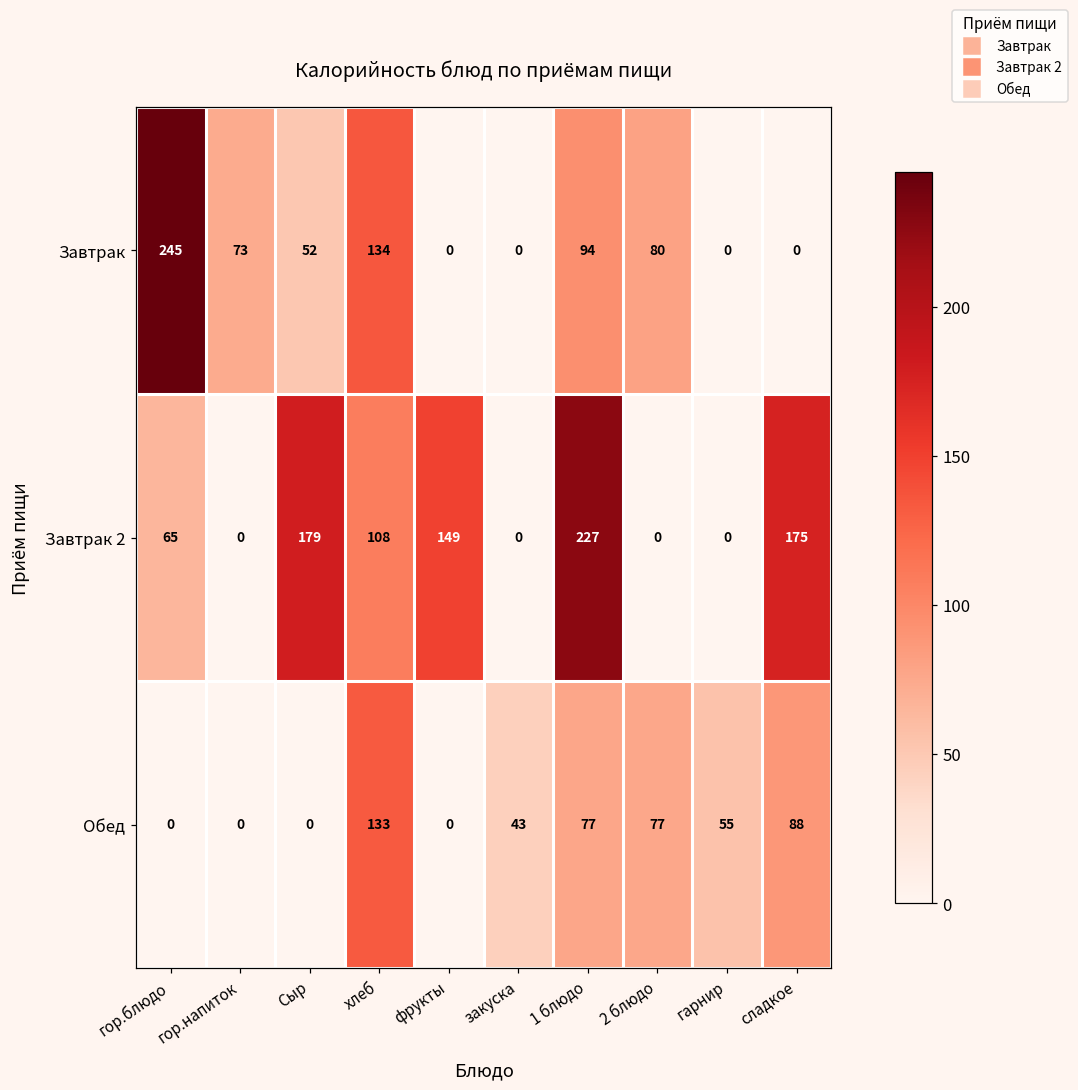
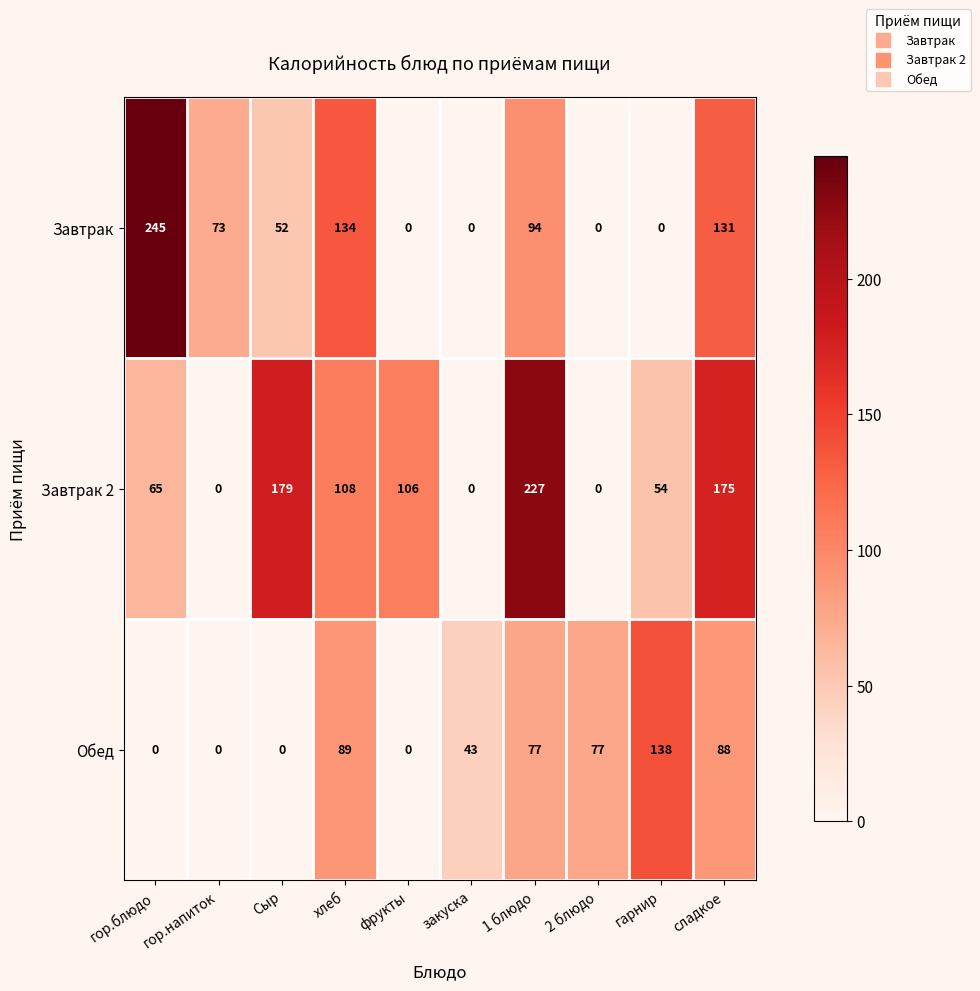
  {
    "Завтрак": {
      "гор.блюдо": 245,
      "гор.напиток": 73,
      "Сыр": 52,
      "хлеб": 134,
      "фрукты": 0,
      "закуска": 0,
      "1 блюдо": 94,
-     "2 блюдо": 80,
+     "2 блюдо": 0,
      "гарнир": 0,
-     "сладкое": 0
+     "сладкое": 131
    },
    "Завтрак 2": {
      "гор.блюдо": 65,
      "гор.напиток": 0,
      "Сыр": 179,
      "хлеб": 108,
-     "фрукты": 149,
+     "фрукты": 106,
      "закуска": 0,
      "1 блюдо": 227,
      "2 блюдо": 0,
-     "гарнир": 0,
+     "гарнир": 54,
      "сладкое": 175
    },
    "Обед": {
      "гор.блюдо": 0,
      "гор.напиток": 0,
      "Сыр": 0,
-     "хлеб": 133,
+     "хлеб": 89,
      "фрукты": 0,
      "закуска": 43,
      "1 блюдо": 77,
      "2 блюдо": 77,
-     "гарнир": 55,
+     "гарнир": 138,
      "сладкое": 88
    }
  }
